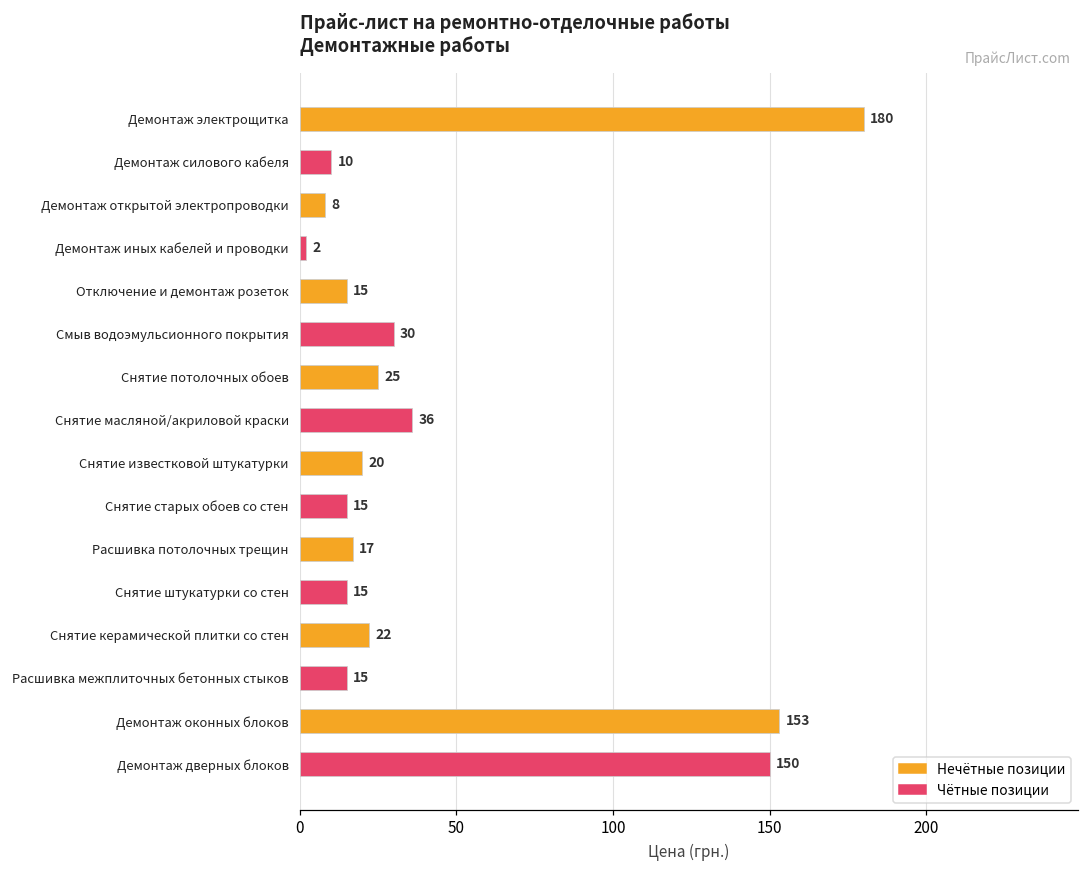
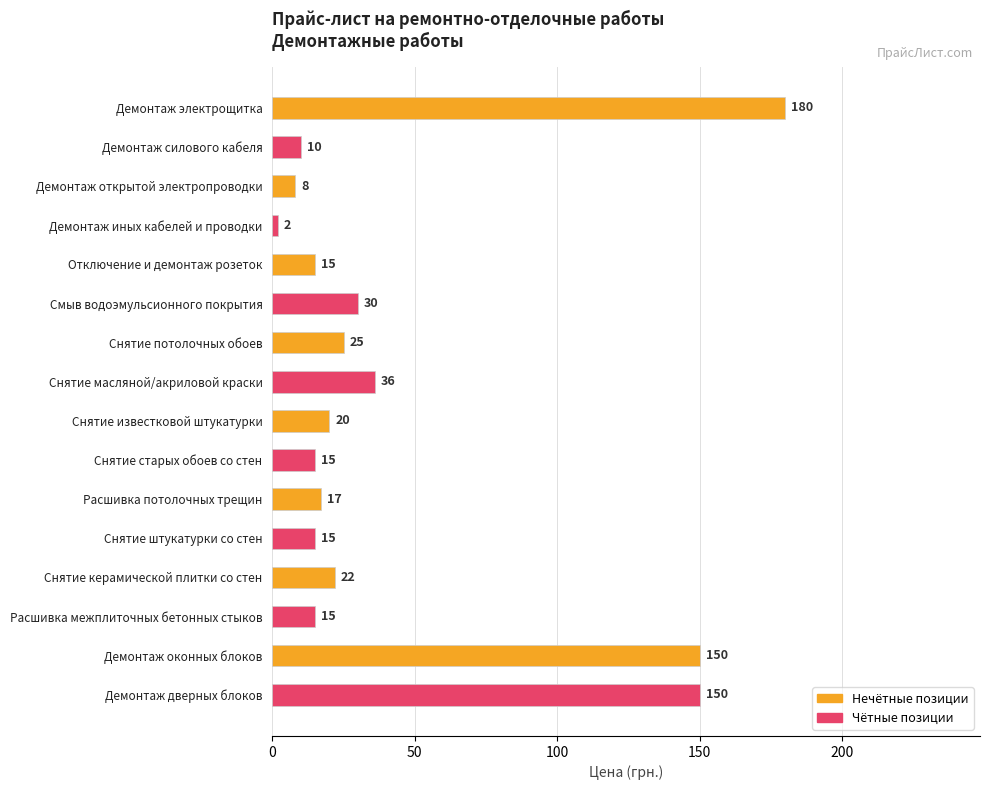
  {
    "Демонтаж электрощитка": 180,
    "Демонтаж силового кабеля": 10,
    "Демонтаж открытой электропроводки": 8,
    "Демонтаж иных кабелей и проводки": 2,
    "Отключение и демонтаж розеток": 15,
    "Смыв водоэмульсионного покрытия": 30,
    "Снятие потолочных обоев": 25,
    "Снятие масляной/акриловой краски": 36,
    "Снятие известковой штукатурки": 20,
    "Снятие старых обоев со стен": 15,
    "Расшивка потолочных трещин": 17,
    "Снятие штукатурки со стен": 15,
    "Снятие керамической плитки со стен": 22,
    "Расшивка межплиточных бетонных стыков": 15,
-   "Демонтаж оконных блоков": 153,
+   "Демонтаж оконных блоков": 150,
    "Демонтаж дверных блоков": 150
  }
